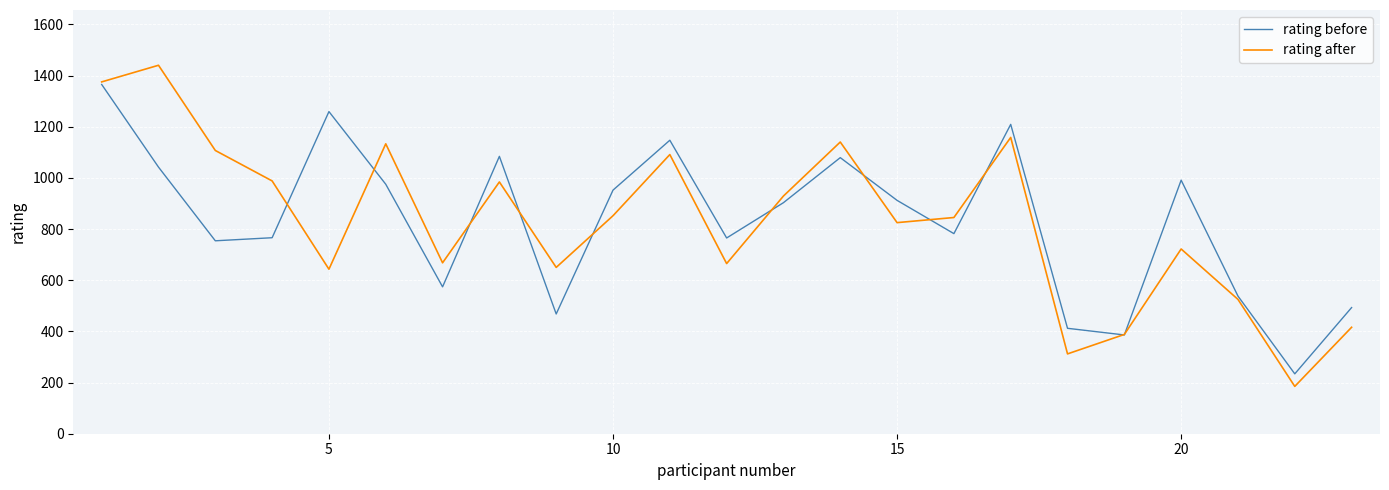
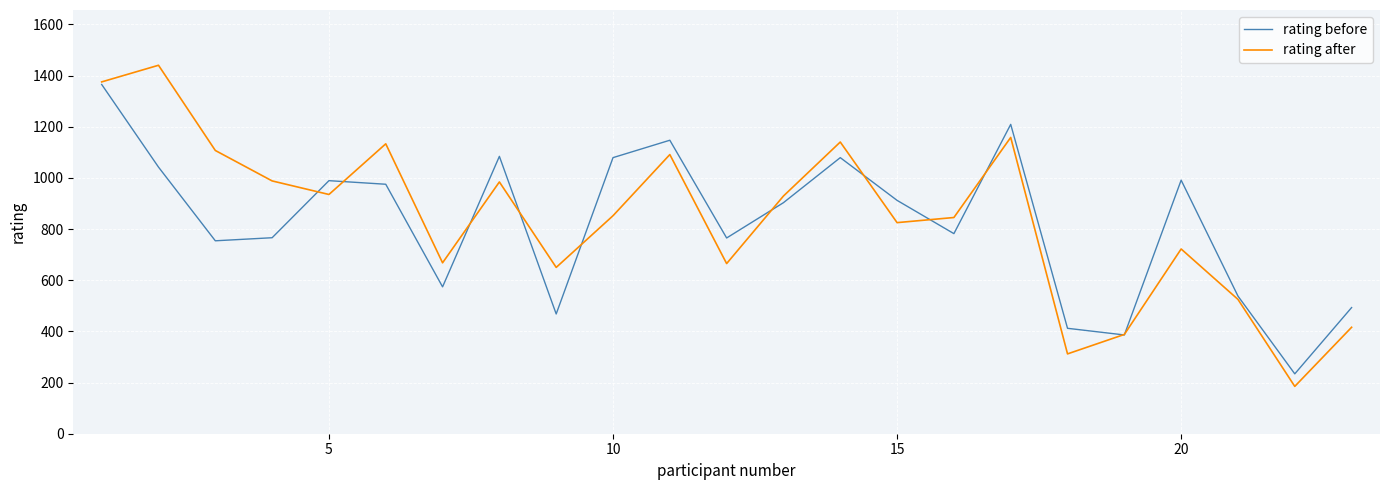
  {
    "rating before": {
-     "5": 1260,
-     "10": 950,
+     "5": 990,
+     "10": 1080,
      "15": 910,
      "20": 990
    },
    "rating after": {
-     "5": 640,
+     "5": 940,
      "10": 850,
      "15": 830,
      "20": 720
    }
  }
